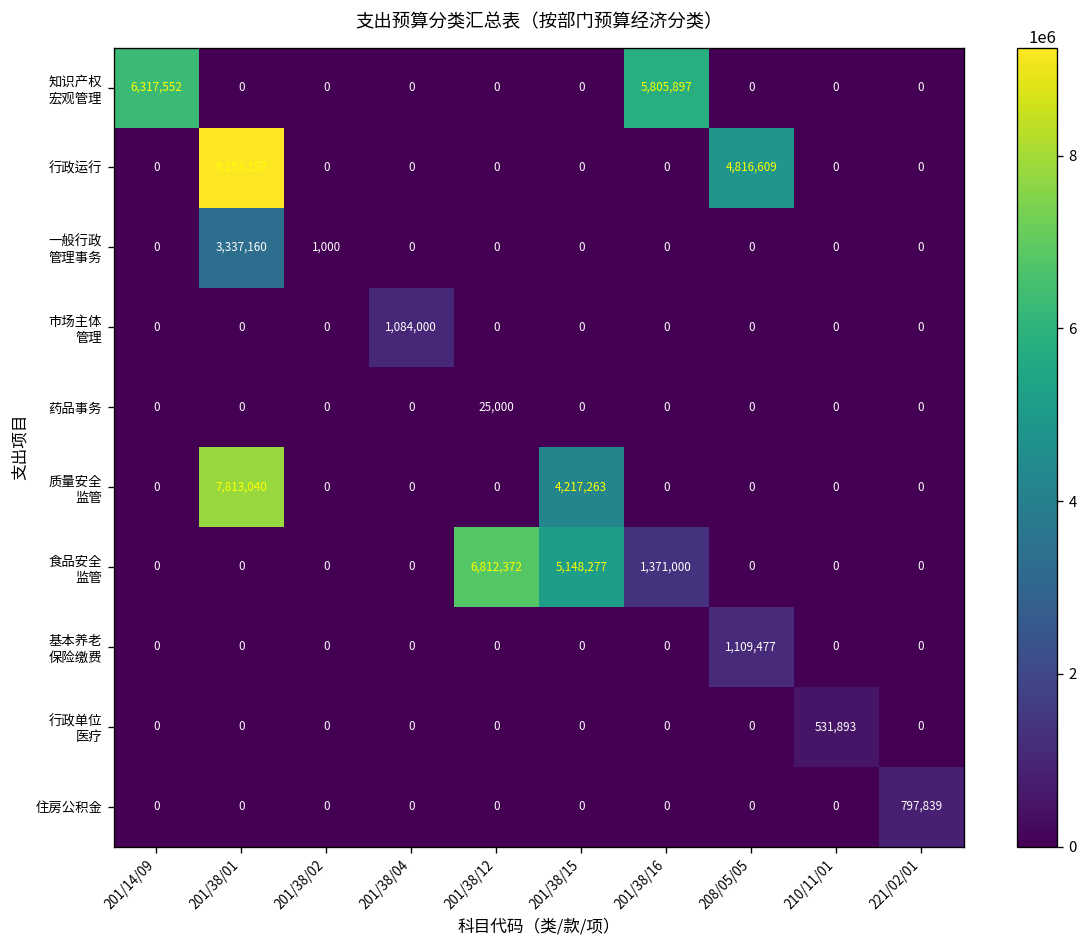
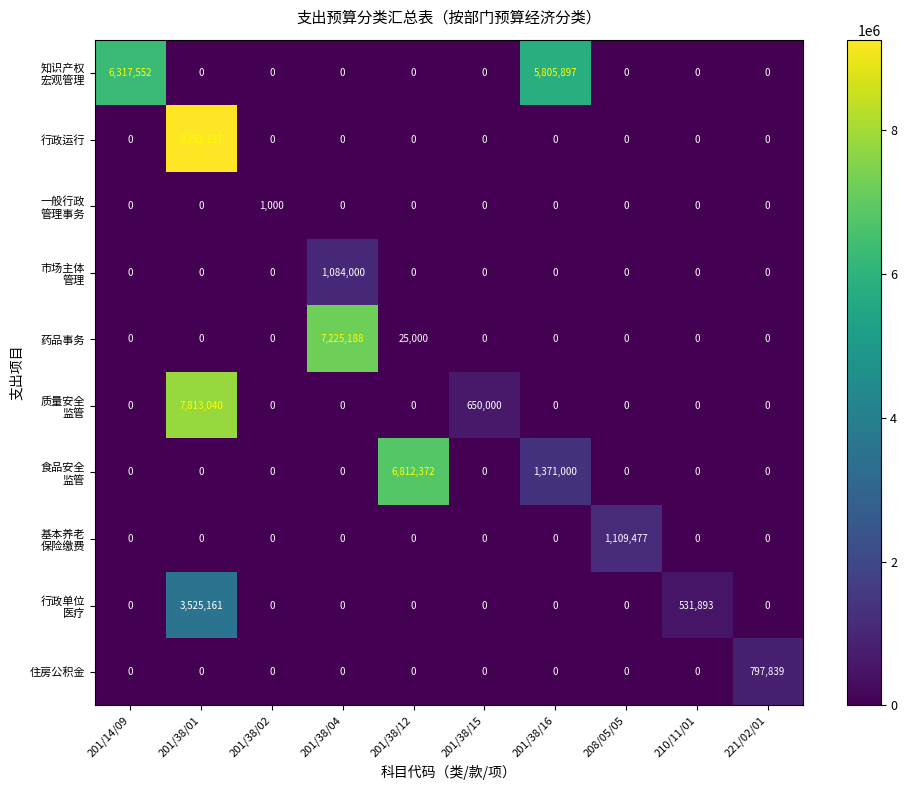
  {
    "知识产权 宏观管理": {
      "201/14/09": "6,317,552",
      "201/38/01": "0",
      "201/38/02": "0",
      "201/38/04": "0",
      "201/38/12": "0",
      "201/38/15": "0",
      "201/38/16": "5,805,897",
      "208/05/05": "0",
      "210/11/01": "0",
      "221/02/01": "0"
    },
    "行政运行": {
      "201/14/09": "0",
      "201/38/02": "0",
      "201/38/04": "0",
      "201/38/12": "0",
      "201/38/15": "0",
      "201/38/16": "0",
-     "208/05/05": "4,816,609",
+     "208/05/05": "0",
      "210/11/01": "0",
      "221/02/01": "0"
    },
    "一般行政 管理事务": {
      "201/14/09": "0",
-     "201/38/01": "3,337,160",
+     "201/38/01": "0",
      "201/38/02": "1,000",
      "201/38/04": "0",
      "201/38/12": "0",
      "201/38/15": "0",
      "201/38/16": "0",
      "208/05/05": "0",
      "210/11/01": "0",
      "221/02/01": "0"
    },
    "市场主体 管理": {
      "201/14/09": "0",
      "201/38/01": "0",
      "201/38/02": "0",
      "201/38/04": "1,084,000",
      "201/38/12": "0",
      "201/38/15": "0",
      "201/38/16": "0",
      "208/05/05": "0",
      "210/11/01": "0",
      "221/02/01": "0"
    },
    "药品事务": {
      "201/14/09": "0",
      "201/38/01": "0",
      "201/38/02": "0",
-     "201/38/04": "0",
+     "201/38/04": "7,225,188",
      "201/38/12": "25,000",
      "201/38/15": "0",
      "201/38/16": "0",
      "208/05/05": "0",
      "210/11/01": "0",
      "221/02/01": "0"
    },
    "质量安全 监管": {
      "201/14/09": "0",
      "201/38/01": "7,813,040",
      "201/38/02": "0",
      "201/38/04": "0",
      "201/38/12": "0",
-     "201/38/15": "4,217,263",
+     "201/38/15": "650,000",
      "201/38/16": "0",
      "208/05/05": "0",
      "210/11/01": "0",
      "221/02/01": "0"
    },
    "食品安全 监管": {
      "201/14/09": "0",
      "201/38/01": "0",
      "201/38/02": "0",
      "201/38/04": "0",
      "201/38/12": "6,812,372",
-     "201/38/15": "5,148,277",
+     "201/38/15": "0",
      "201/38/16": "1,371,000",
      "208/05/05": "0",
      "210/11/01": "0",
      "221/02/01": "0"
    },
    "基本养老 保险缴费": {
      "201/14/09": "0",
      "201/38/01": "0",
      "201/38/02": "0",
      "201/38/04": "0",
      "201/38/12": "0",
      "201/38/15": "0",
      "201/38/16": "0",
      "208/05/05": "1,109,477",
      "210/11/01": "0",
      "221/02/01": "0"
    },
    "行政单位 医疗": {
      "201/14/09": "0",
-     "201/38/01": "0",
+     "201/38/01": "3,525,161",
      "201/38/02": "0",
      "201/38/04": "0",
      "201/38/12": "0",
      "201/38/15": "0",
      "201/38/16": "0",
      "208/05/05": "0",
      "210/11/01": "531,893",
      "221/02/01": "0"
    },
    "住房公积金": {
      "201/14/09": "0",
      "201/38/01": "0",
      "201/38/02": "0",
      "201/38/04": "0",
      "201/38/12": "0",
      "201/38/15": "0",
      "201/38/16": "0",
      "208/05/05": "0",
      "210/11/01": "0",
      "221/02/01": "797,839"
    }
  }
